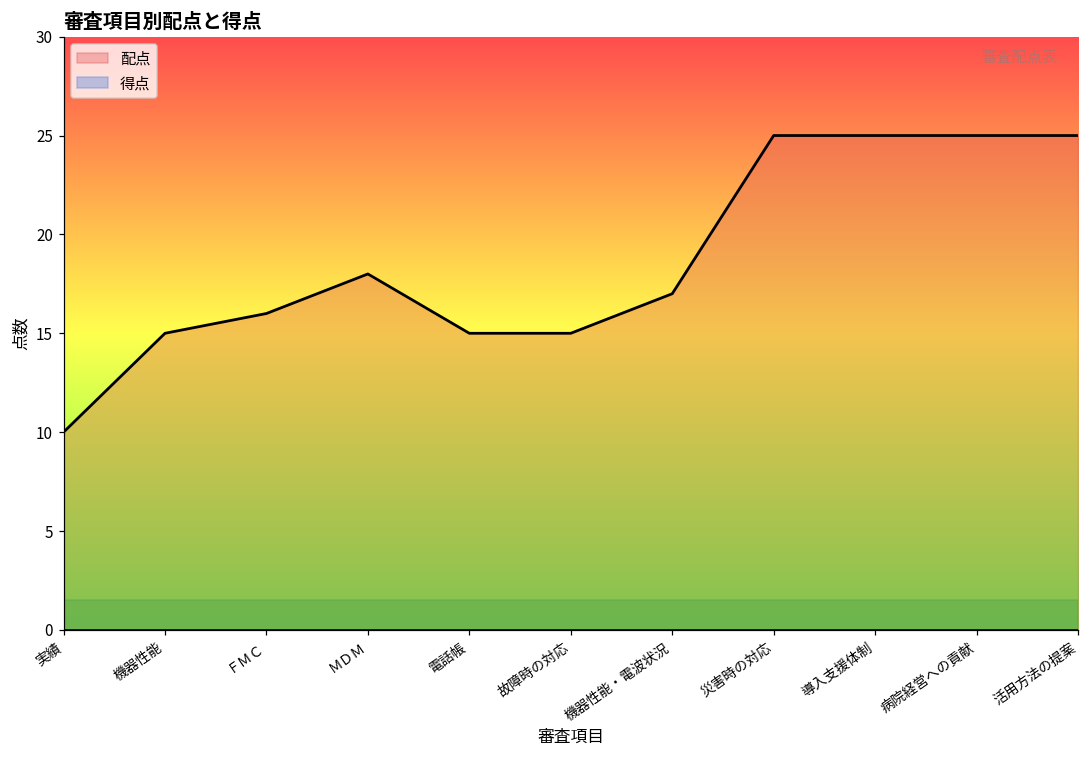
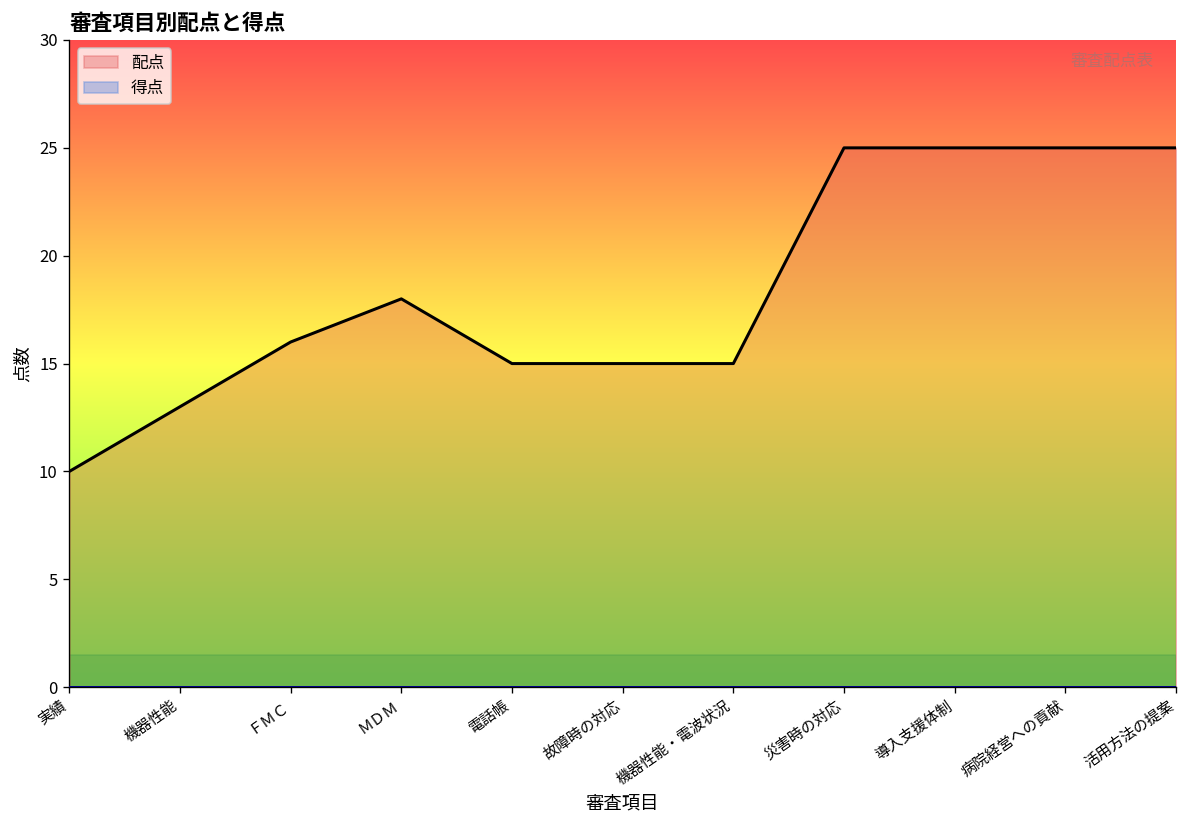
  {
    "配点": {
      "実績": 10,
-     "機器性能": 15,
+     "機器性能": 13,
      "ＦＭＣ": 16,
      "ＭＤＭ": 18,
      "電話帳": 15,
      "故障時の対応": 15,
-     "機器性能・電波状況": 17,
+     "機器性能・電波状況": 15,
      "災害時の対応": 25,
      "導入支援体制": 25,
      "病院経営への貢献": 25,
      "活用方法の提案": 25
    },
    "得点": {
      "実績": 0,
      "機器性能": 0,
      "ＦＭＣ": 0,
      "ＭＤＭ": 0,
      "電話帳": 0,
      "故障時の対応": 0,
      "機器性能・電波状況": 0,
      "災害時の対応": 0,
      "導入支援体制": 0,
      "病院経営への貢献": 0,
      "活用方法の提案": 0
    }
  }
